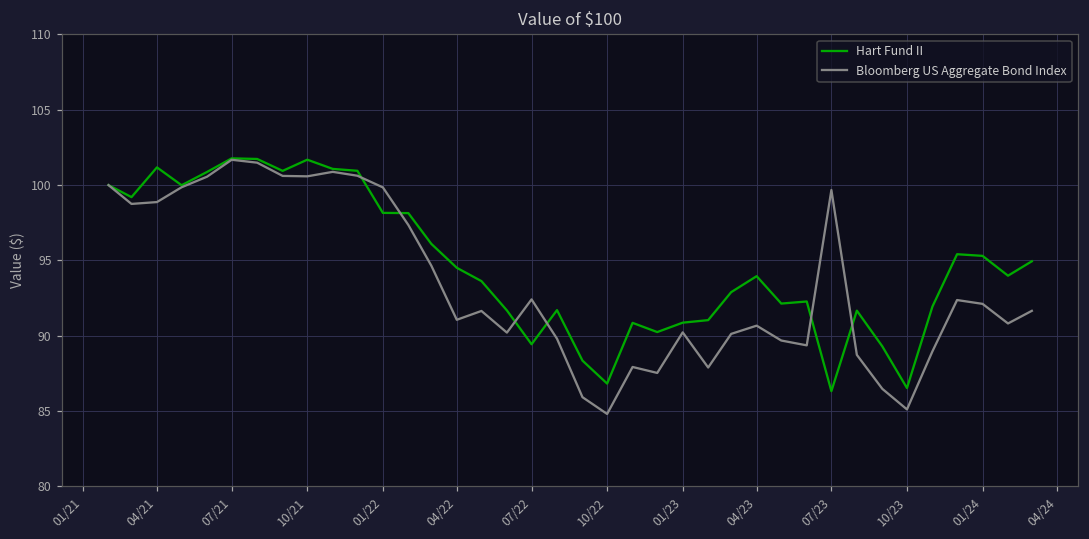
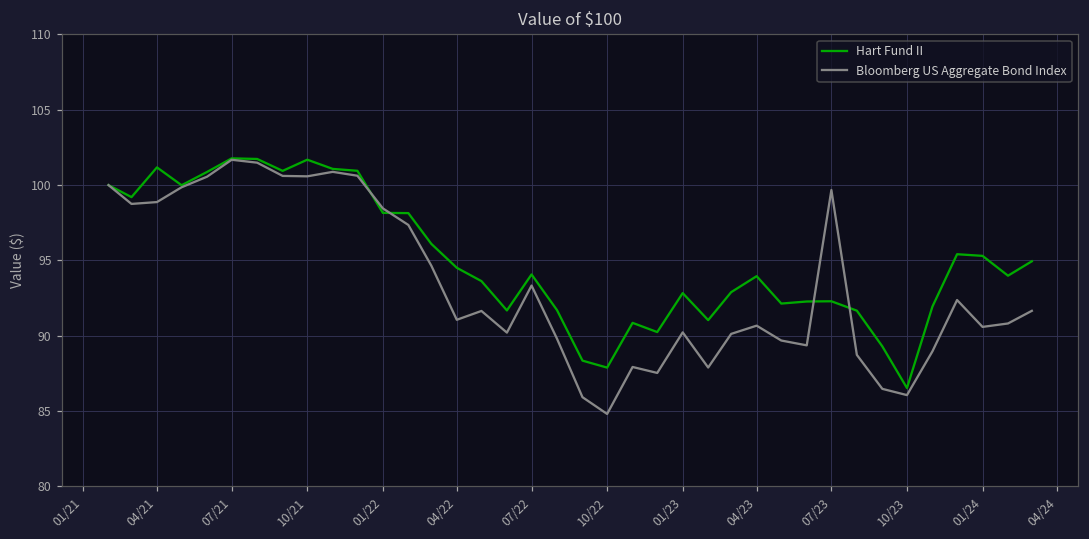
  {
    "Hart Fund II": {
      "04/21": 101.2,
      "10/21": 101.7,
      "01/22": 98.2,
      "04/22": 94.5,
-     "07/22": 89.4,
-     "10/22": 86.8,
-     "01/23": 90.9,
+     "07/22": 94.1,
+     "10/22": 87.9,
+     "01/23": 92.8,
      "04/23": 94.0,
-     "07/23": 86.3,
+     "07/23": 92.3,
      "10/23": 86.5,
      "01/24": 95.3
    },
    "Bloomberg US Aggregate Bond Index": {
      "04/21": 98.9,
      "10/21": 100.6,
-     "01/22": 99.8,
+     "01/22": 98.5,
      "04/22": 91.1,
-     "07/22": 92.4,
+     "07/22": 93.3,
      "10/22": 84.8,
      "01/23": 90.2,
      "04/23": 90.7,
      "07/23": 99.7,
-     "10/23": 85.1,
-     "01/24": 92.1
+     "10/23": 86.1,
+     "01/24": 90.6
    }
  }
